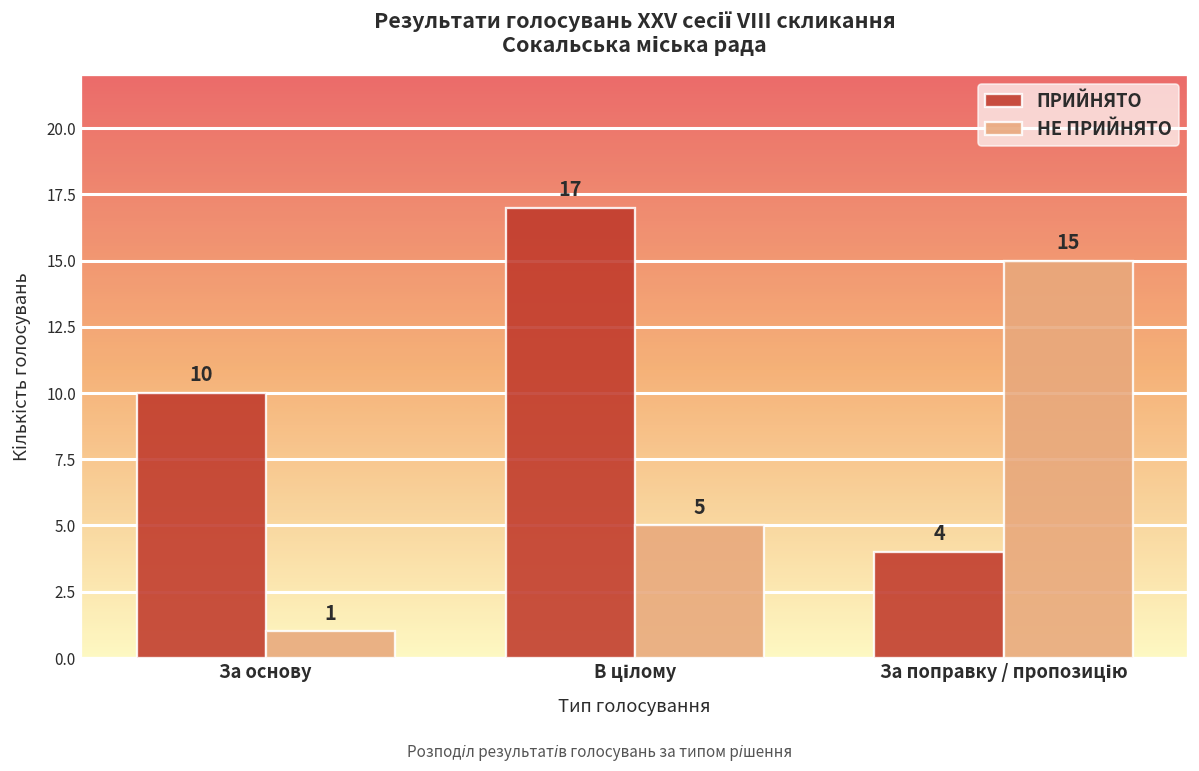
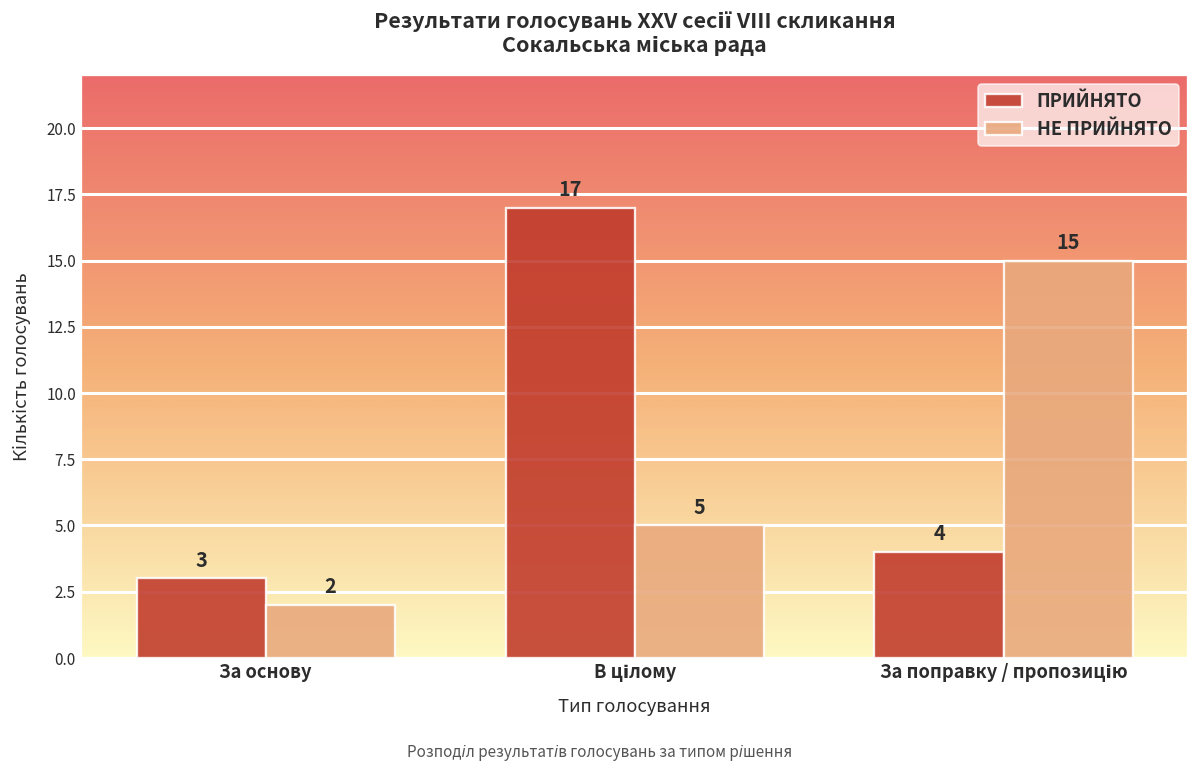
  {
    "ПРИЙНЯТО": {
-     "За основу": 10,
+     "За основу": 3,
      "В цілому": 17,
      "За поправку / пропозицію": 4
    },
    "НЕ ПРИЙНЯТО": {
-     "За основу": 1,
+     "За основу": 2,
      "В цілому": 5,
      "За поправку / пропозицію": 15
    }
  }
